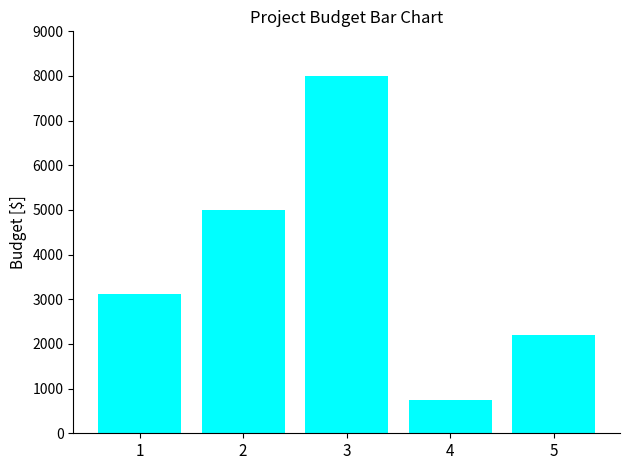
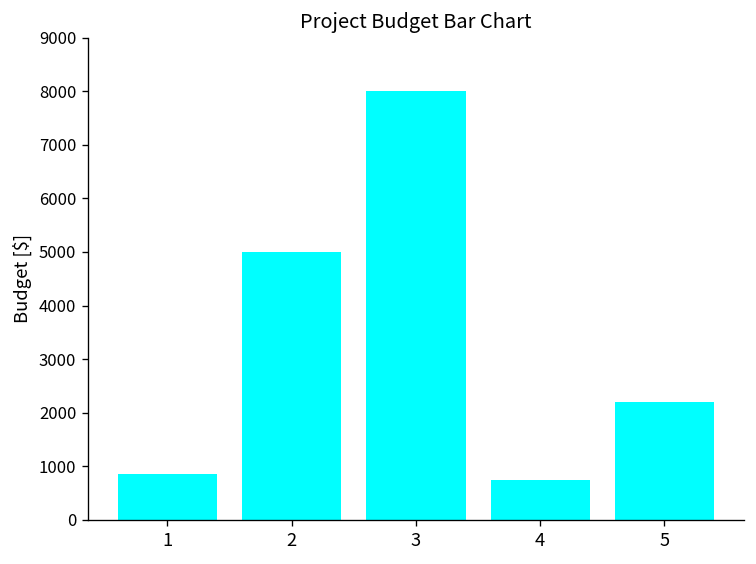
  {
-   "1": 3100,
+   "1": 900,
    "2": 5000,
    "3": 8000,
    "4": 800,
    "5": 2200
  }
